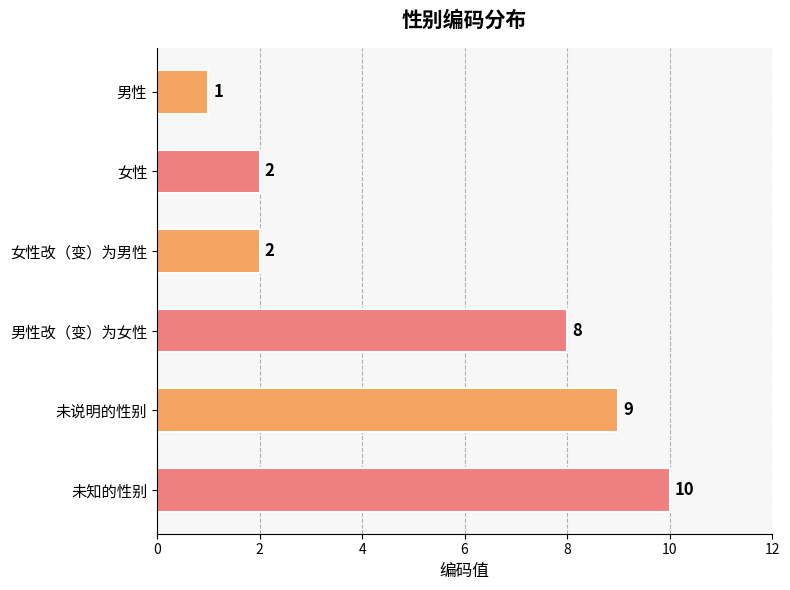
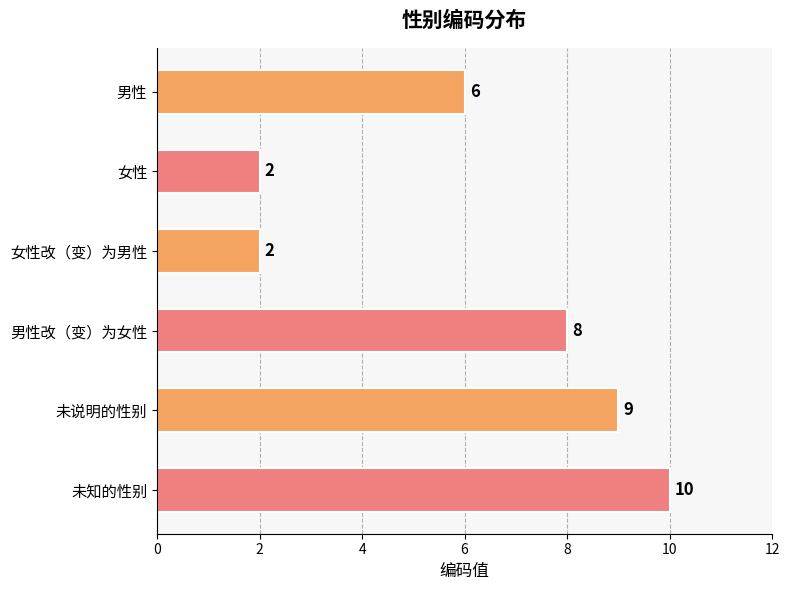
  {
-   "男性": 1,
+   "男性": 6,
    "女性": 2,
    "女性改（变）为男性": 2,
    "男性改（变）为女性": 8,
    "未说明的性别": 9,
    "未知的性别": 10
  }
